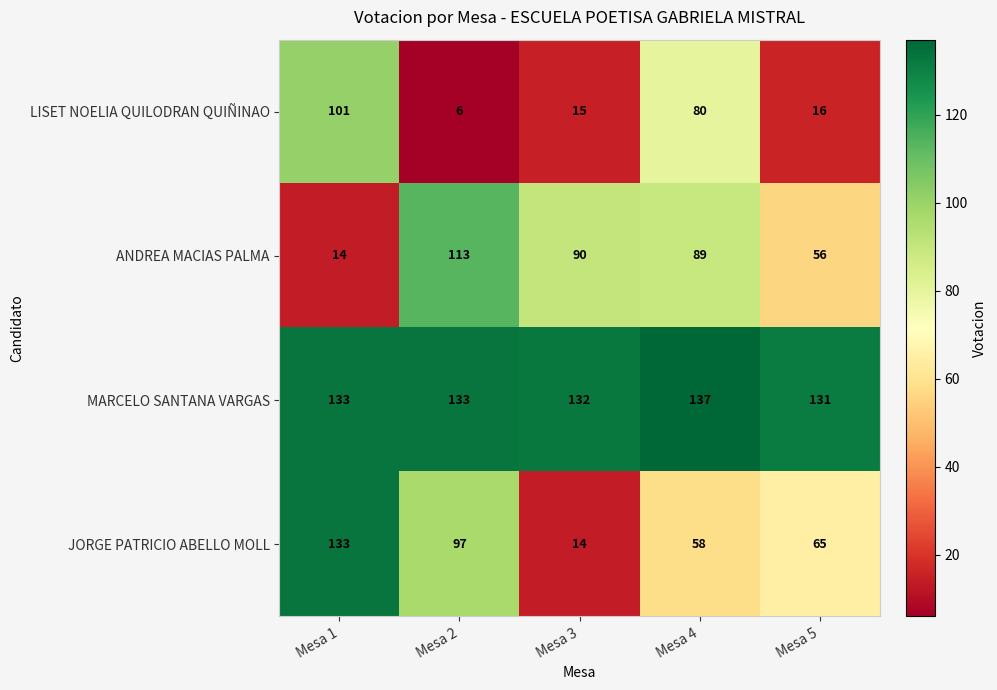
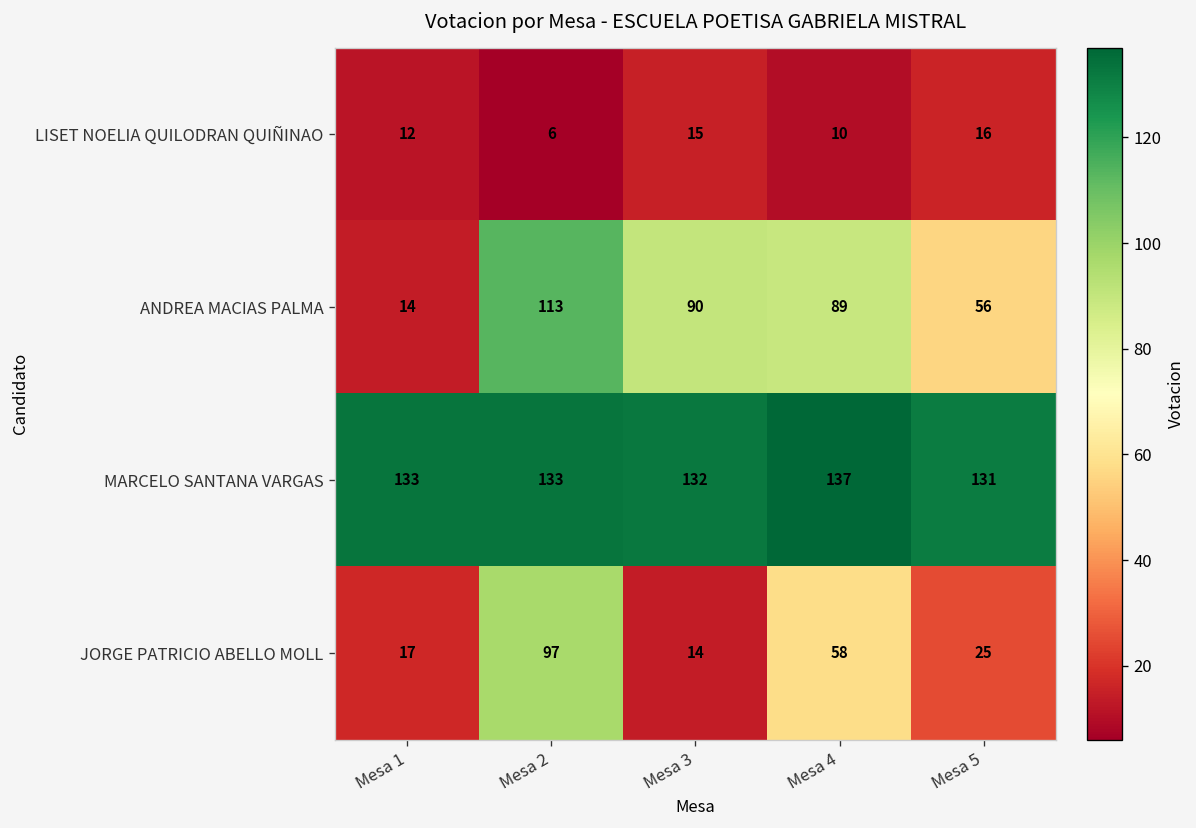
  {
    "LISET NOELIA QUILODRAN QUIÑINAO": {
-     "Mesa 1": 101,
+     "Mesa 1": 12,
      "Mesa 2": 6,
      "Mesa 3": 15,
-     "Mesa 4": 80,
+     "Mesa 4": 10,
      "Mesa 5": 16
    },
    "ANDREA MACIAS PALMA": {
      "Mesa 1": 14,
      "Mesa 2": 113,
      "Mesa 3": 90,
      "Mesa 4": 89,
      "Mesa 5": 56
    },
    "MARCELO SANTANA VARGAS": {
      "Mesa 1": 133,
      "Mesa 2": 133,
      "Mesa 3": 132,
      "Mesa 4": 137,
      "Mesa 5": 131
    },
    "JORGE PATRICIO ABELLO MOLL": {
-     "Mesa 1": 133,
+     "Mesa 1": 17,
      "Mesa 2": 97,
      "Mesa 3": 14,
      "Mesa 4": 58,
-     "Mesa 5": 65
+     "Mesa 5": 25
    }
  }
